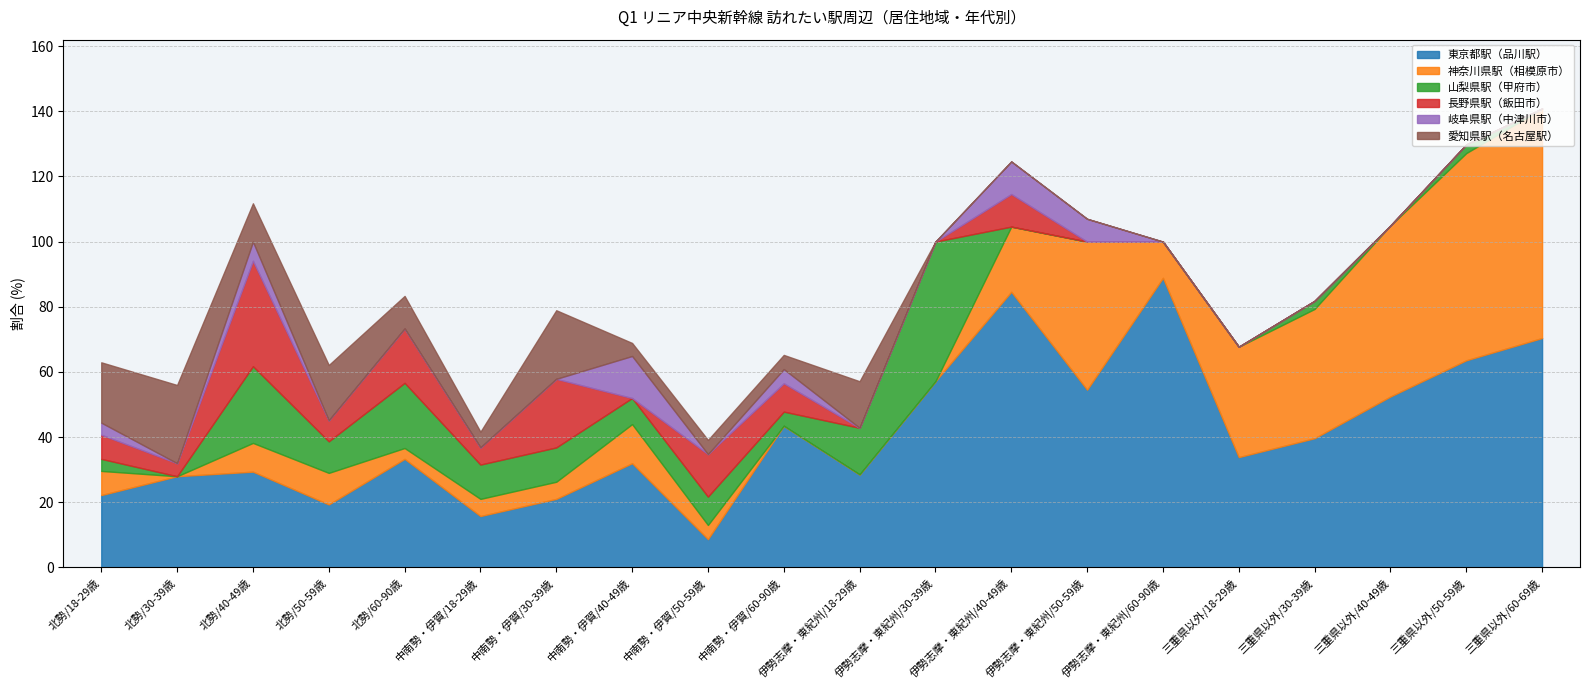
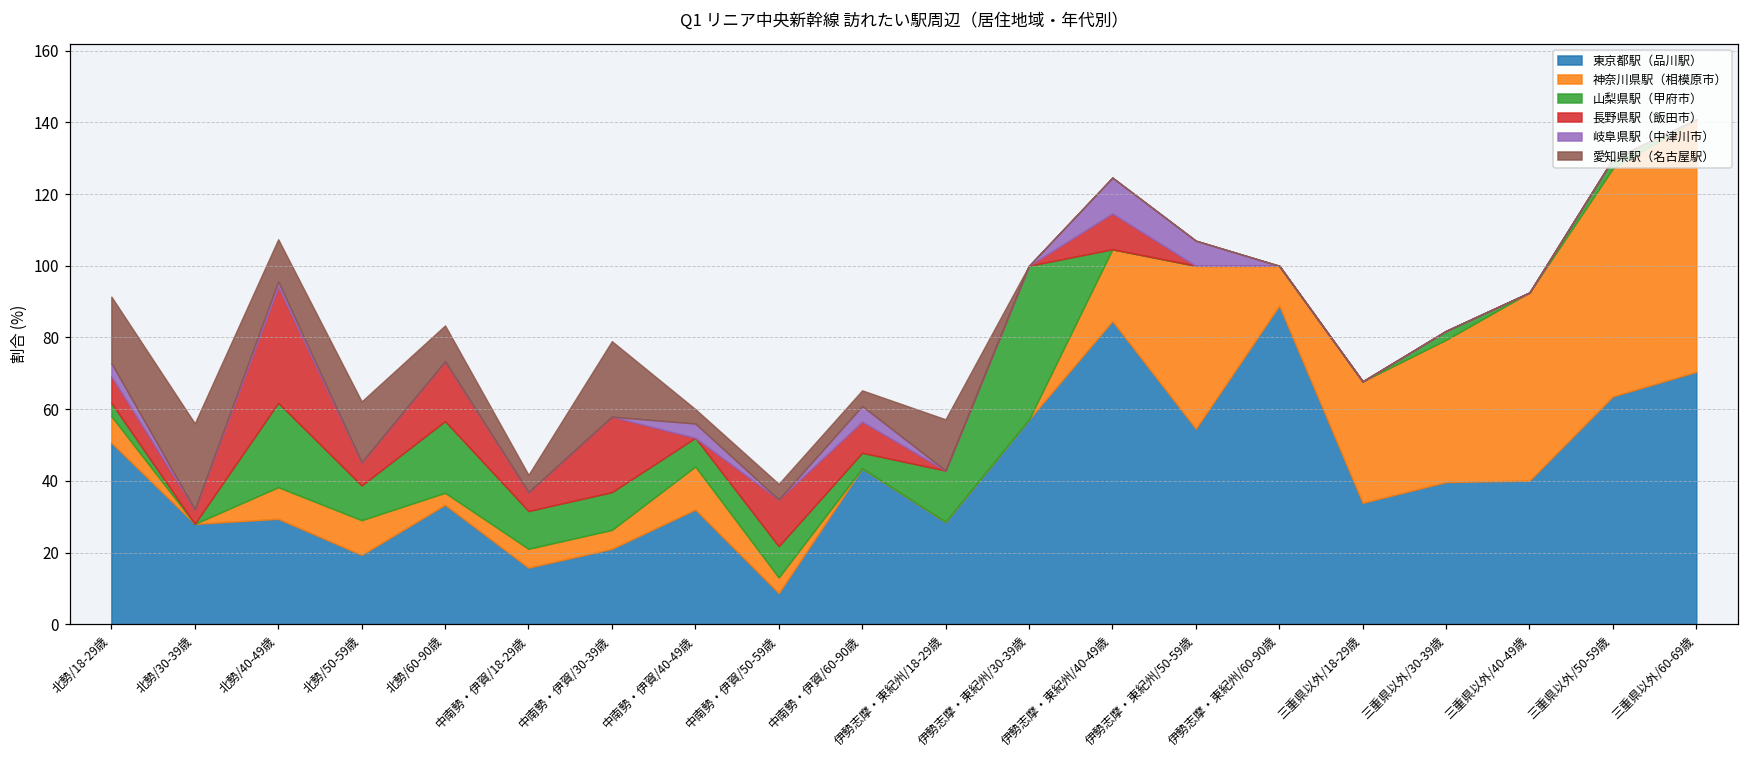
  {
    "東京都駅（品川駅）": {
-     "北勢/18-29歳": 22,
+     "北勢/18-29歳": 51,
      "北勢/40-49歳": 29,
      "北勢/50-59歳": 19,
      "北勢/60-90歳": 33,
      "中南勢・伊賀/18-29歳": 16,
      "中南勢・伊賀/30-39歳": 21,
      "中南勢・伊賀/40-49歳": 32,
      "中南勢・伊賀/50-59歳": 9,
      "伊勢志摩・東紀州/40-49歳": 85,
      "伊勢志摩・東紀州/50-59歳": 55,
      "伊勢志摩・東紀州/60-90歳": 89,
      "三重県以外/18-29歳": 34,
      "三重県以外/30-39歳": 40,
-     "三重県以外/40-49歳": 52,
+     "三重県以外/40-49歳": 40,
      "三重県以外/50-59歳": 64,
      "三重県以外/60-69歳": 70
    },
    "神奈川県駅（相模原市）": {
      "北勢/18-29歳": 7,
      "北勢/40-49歳": 9,
      "北勢/50-59歳": 10,
      "北勢/60-90歳": 3,
      "中南勢・伊賀/18-29歳": 5,
      "中南勢・伊賀/30-39歳": 5,
      "中南勢・伊賀/40-49歳": 12,
      "中南勢・伊賀/50-59歳": 4,
      "三重県以外/30-39歳": 40,
      "三重県以外/50-59歳": 64
    },
    "山梨県駅（甲府市）": {
      "北勢/18-29歳": 4,
      "北勢/40-49歳": 24,
      "北勢/50-59歳": 10,
      "北勢/60-90歳": 20,
      "中南勢・伊賀/18-29歳": 11,
      "中南勢・伊賀/30-39歳": 11,
      "中南勢・伊賀/50-59歳": 9,
      "中南勢・伊賀/60-90歳": 4
    },
    "長野県駅（飯田市）": {
      "北勢/18-29歳": 7,
      "北勢/40-49歳": 32,
      "中南勢・伊賀/60-90歳": 9,
      "伊勢志摩・東紀州/40-49歳": 10
    },
    "岐阜県駅（中津川市）": {
      "北勢/18-29歳": 4,
-     "北勢/40-49歳": 6,
-     "中南勢・伊賀/40-49歳": 13,
+     "北勢/40-49歳": 2,
+     "中南勢・伊賀/40-49歳": 4,
      "中南勢・伊賀/60-90歳": 4
    },
    "愛知県駅（名古屋駅）": {
      "北勢/18-29歳": 19,
      "北勢/30-39歳": 24,
      "北勢/40-49歳": 12,
      "北勢/50-59歳": 17,
      "北勢/60-90歳": 10,
      "中南勢・伊賀/18-29歳": 5,
      "中南勢・伊賀/30-39歳": 21,
      "中南勢・伊賀/40-49歳": 4,
      "中南勢・伊賀/50-59歳": 4,
      "中南勢・伊賀/60-90歳": 4,
      "伊勢志摩・東紀州/18-29歳": 14
    }
  }
